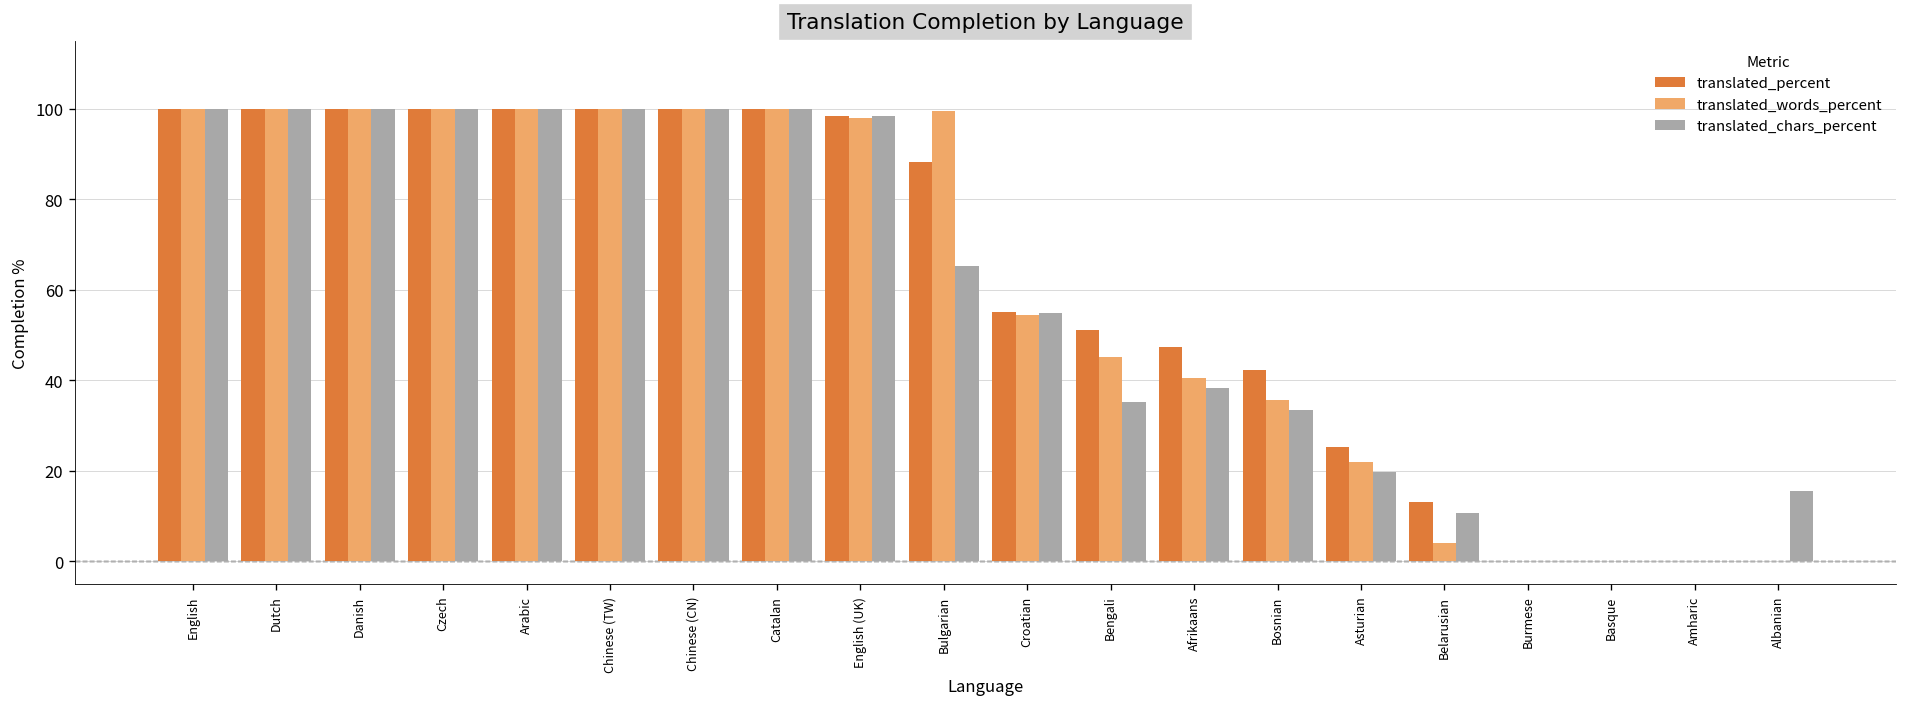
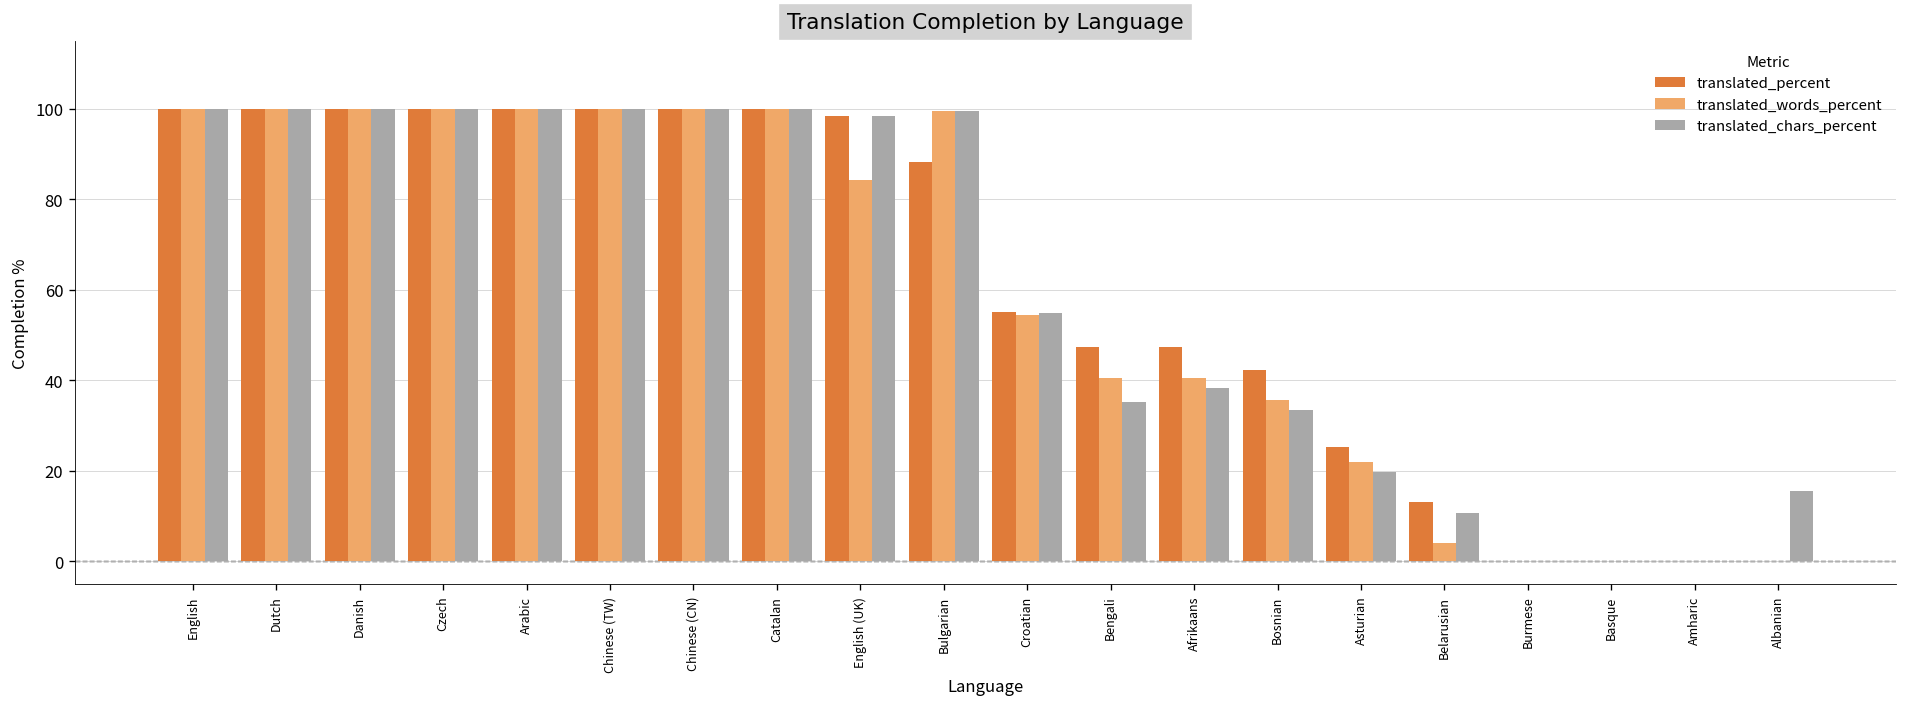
  {
    "translated_percent": {
      "English": 100,
      "Dutch": 100,
      "Danish": 100,
      "Czech": 100,
      "Arabic": 100,
      "Chinese (TW)": 100,
      "Chinese (CN)": 100,
      "Catalan": 100,
      "English (UK)": 99,
      "Bulgarian": 88,
      "Croatian": 55,
-     "Bengali": 51,
+     "Bengali": 47,
      "Afrikaans": 47,
      "Bosnian": 42,
      "Asturian": 25,
      "Belarusian": 13,
      "Burmese": 0,
      "Basque": 0,
      "Amharic": 0,
      "Albanian": 0
    },
    "translated_words_percent": {
      "English": 100,
      "Dutch": 100,
      "Danish": 100,
      "Czech": 100,
      "Arabic": 100,
      "Chinese (TW)": 100,
      "Chinese (CN)": 100,
      "Catalan": 100,
-     "English (UK)": 98,
+     "English (UK)": 84,
      "Bulgarian": 100,
      "Croatian": 54,
-     "Bengali": 45,
+     "Bengali": 41,
      "Afrikaans": 41,
      "Bosnian": 36,
      "Asturian": 22,
      "Belarusian": 4,
      "Burmese": 0,
      "Basque": 0,
      "Amharic": 0,
      "Albanian": 0
    },
    "translated_chars_percent": {
      "English": 100,
      "Dutch": 100,
      "Danish": 100,
      "Czech": 100,
      "Arabic": 100,
      "Chinese (TW)": 100,
      "Chinese (CN)": 100,
      "Catalan": 100,
      "English (UK)": 98,
-     "Bulgarian": 65,
+     "Bulgarian": 100,
      "Croatian": 55,
      "Bengali": 35,
      "Afrikaans": 38,
      "Bosnian": 34,
      "Asturian": 20,
      "Belarusian": 11,
      "Burmese": 0,
      "Basque": 0,
      "Amharic": 0,
      "Albanian": 16
    }
  }
